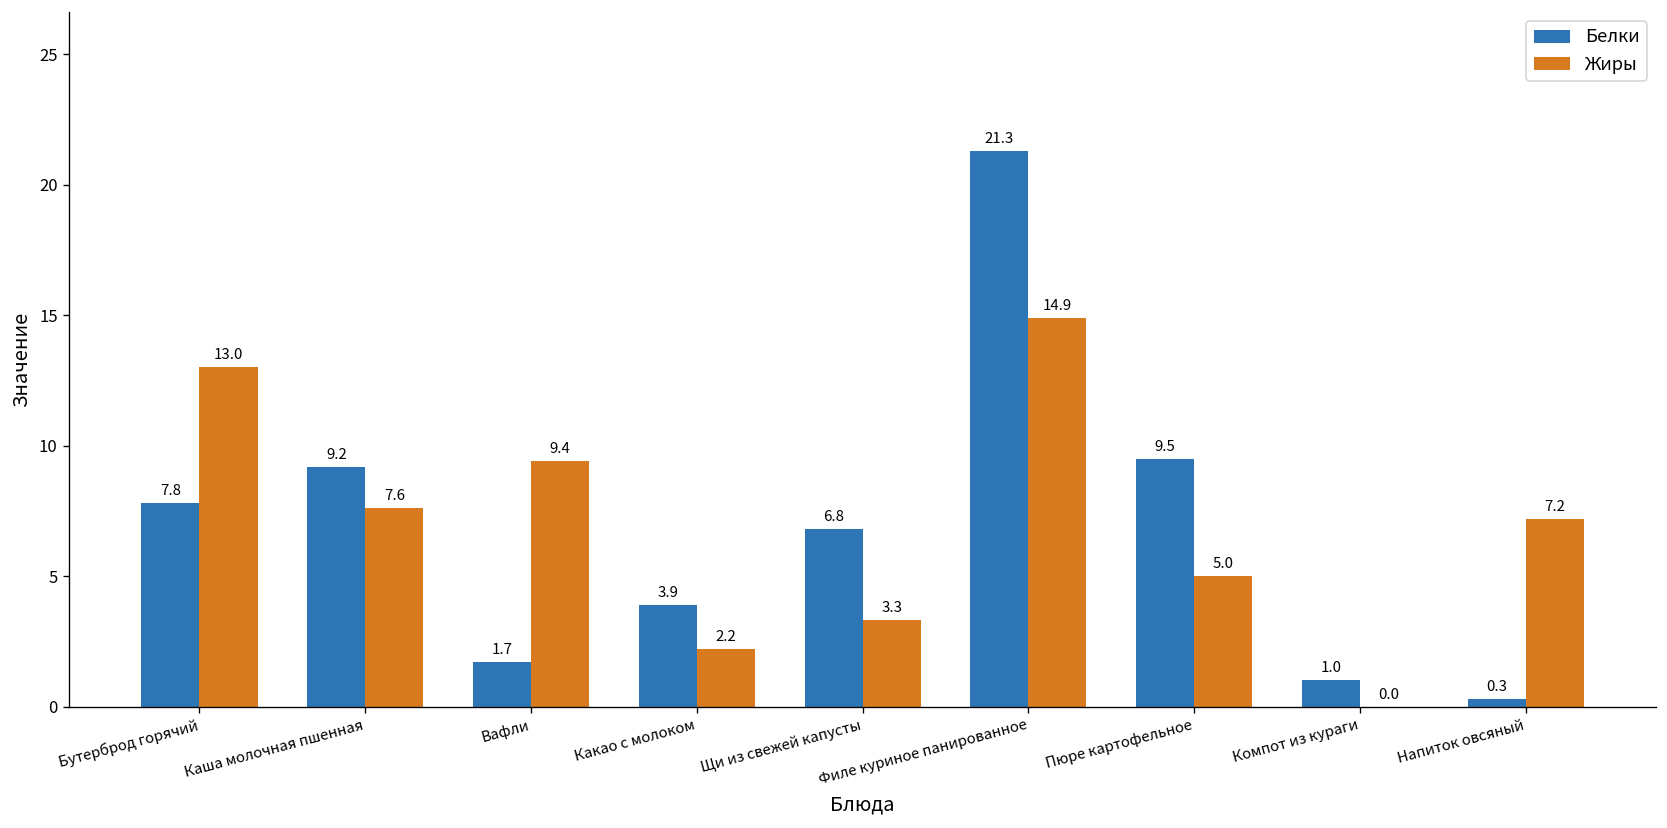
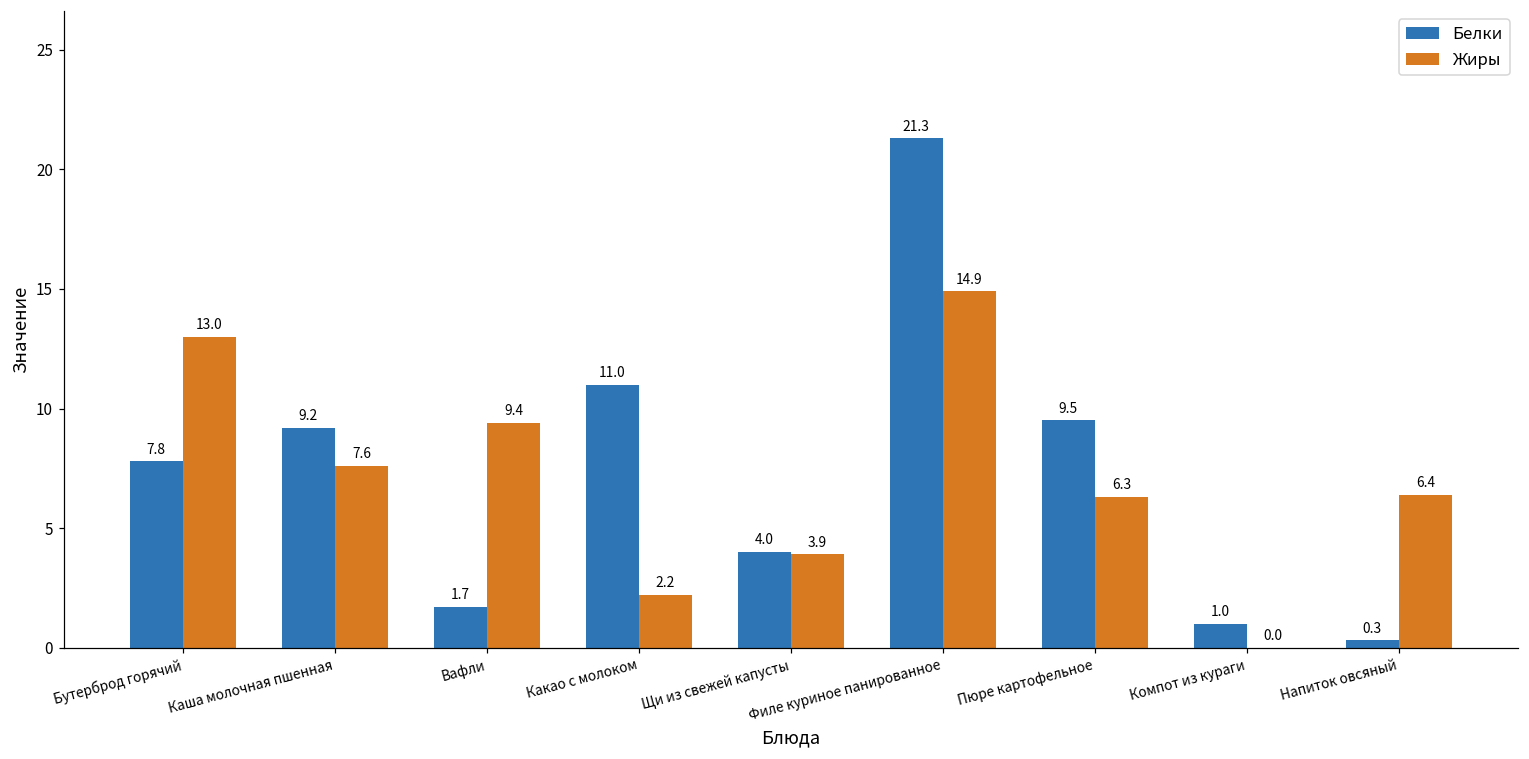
  {
    "Белки": {
      "Бутерброд горячий": 7.8,
      "Каша молочная пшенная": 9.2,
      "Вафли": 1.7,
-     "Какао с молоком": 3.9,
-     "Щи из свежей капусты": 6.8,
+     "Какао с молоком": 11.0,
+     "Щи из свежей капусты": 4.0,
      "Филе куриное панированное": 21.3,
      "Пюре картофельное": 9.5,
      "Компот из кураги": 1.0,
      "Напиток овсяный": 0.3
    },
    "Жиры": {
      "Бутерброд горячий": 13.0,
      "Каша молочная пшенная": 7.6,
      "Вафли": 9.4,
      "Какао с молоком": 2.2,
-     "Щи из свежей капусты": 3.3,
+     "Щи из свежей капусты": 3.9,
      "Филе куриное панированное": 14.9,
-     "Пюре картофельное": 5.0,
+     "Пюре картофельное": 6.3,
      "Компот из кураги": 0.0,
-     "Напиток овсяный": 7.2
+     "Напиток овсяный": 6.4
    }
  }
